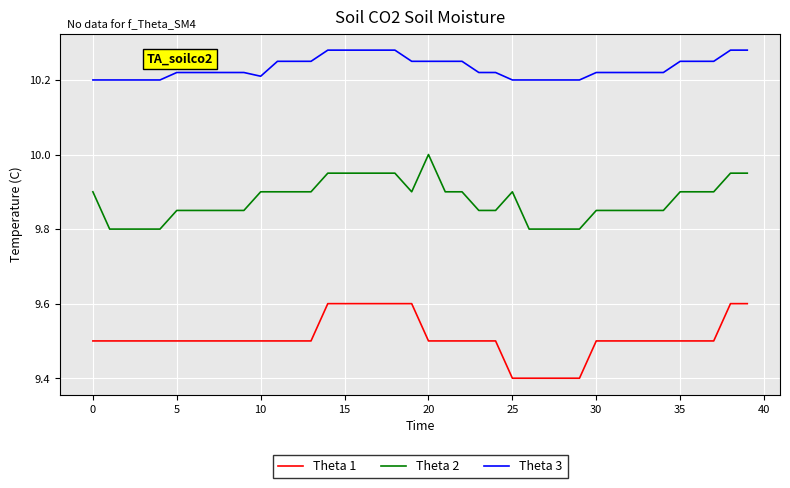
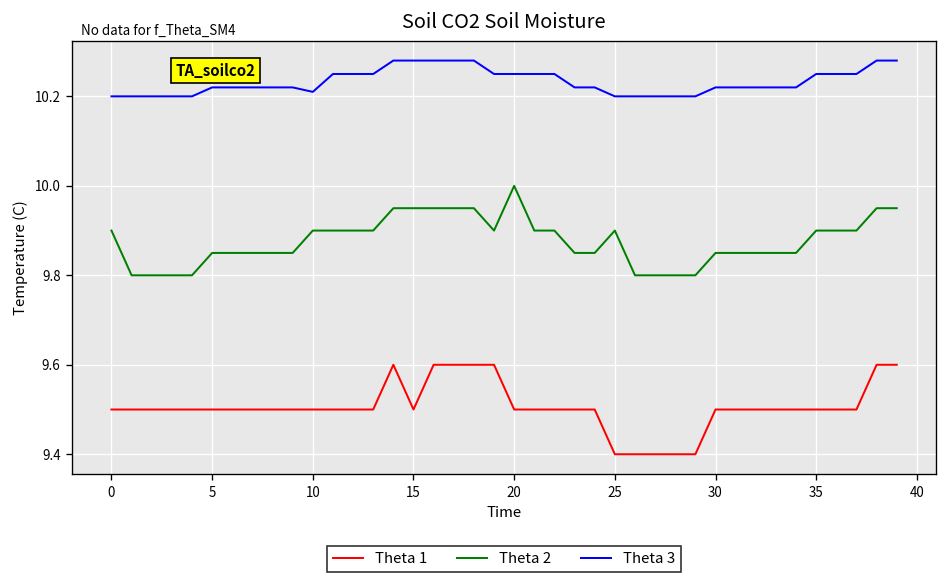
  {
    "Theta 1": {
      "0": 9.5,
      "5": 9.5,
      "10": 9.5,
-     "15": 9.6,
+     "15": 9.5,
      "20": 9.5,
      "25": 9.4,
      "30": 9.5,
      "35": 9.5
    },
    "Theta 2": {
      "0": 9.9,
      "5": 9.85,
      "10": 9.9,
      "15": 9.95,
      "20": 10.0,
      "25": 9.9,
      "30": 9.85,
      "35": 9.9
    },
    "Theta 3": {
      "0": 10.2,
      "5": 10.22,
      "10": 10.21,
      "15": 10.28,
      "20": 10.25,
      "25": 10.2,
      "30": 10.22,
      "35": 10.25
    }
  }
